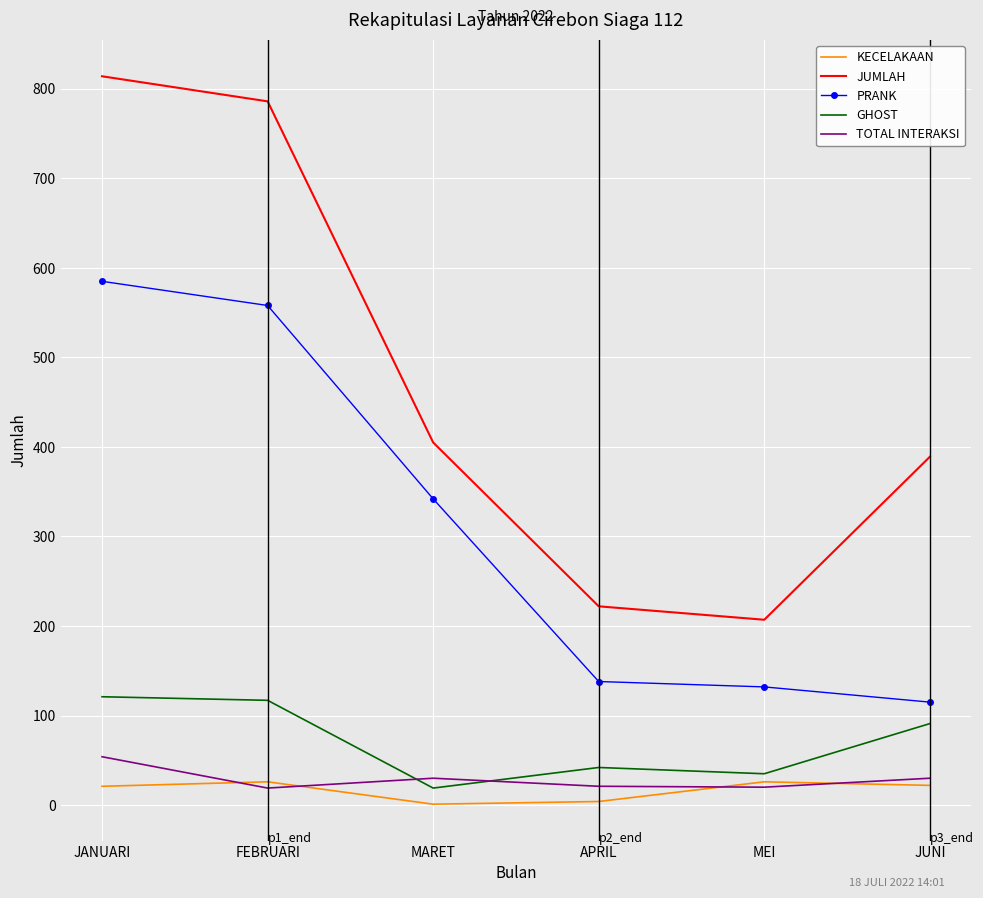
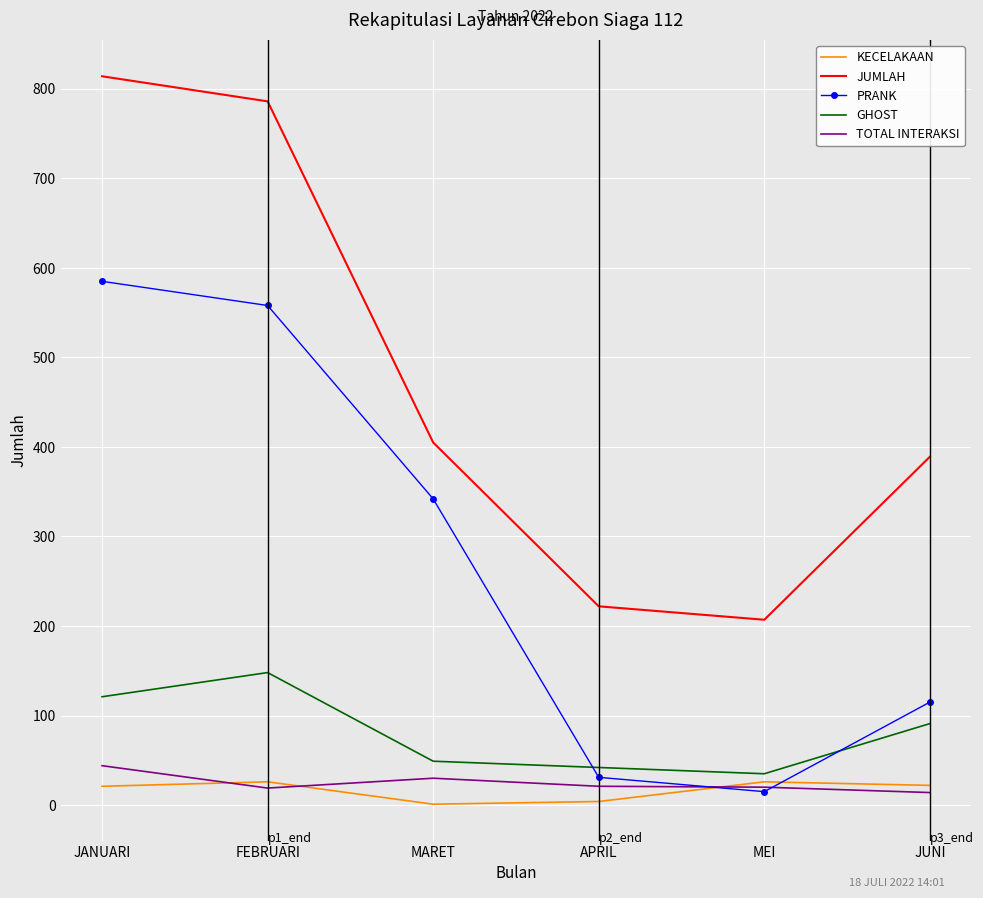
  {
    "KECELAKAAN": {
      "JANUARI": 20,
      "FEBRUARI": 30,
      "MARET": 0,
      "APRIL": 0,
      "MEI": 30,
      "JUNI": 20
    },
    "JUMLAH": {
      "JANUARI": 810,
      "FEBRUARI": 790,
      "MARET": 410,
      "APRIL": 220,
      "MEI": 210,
      "JUNI": 390
    },
    "PRANK": {
      "JANUARI": 590,
      "FEBRUARI": 560,
      "MARET": 340,
-     "APRIL": 140,
-     "MEI": 130,
+     "APRIL": 30,
+     "MEI": 20,
      "JUNI": 120
    },
    "GHOST": {
      "JANUARI": 120,
-     "FEBRUARI": 120,
-     "MARET": 20,
+     "FEBRUARI": 150,
+     "MARET": 50,
      "APRIL": 40,
      "MEI": 40,
      "JUNI": 90
    },
    "TOTAL INTERAKSI": {
-     "JANUARI": 50,
+     "JANUARI": 40,
      "FEBRUARI": 20,
      "MARET": 30,
      "APRIL": 20,
      "MEI": 20,
-     "JUNI": 30
+     "JUNI": 10
    }
  }
